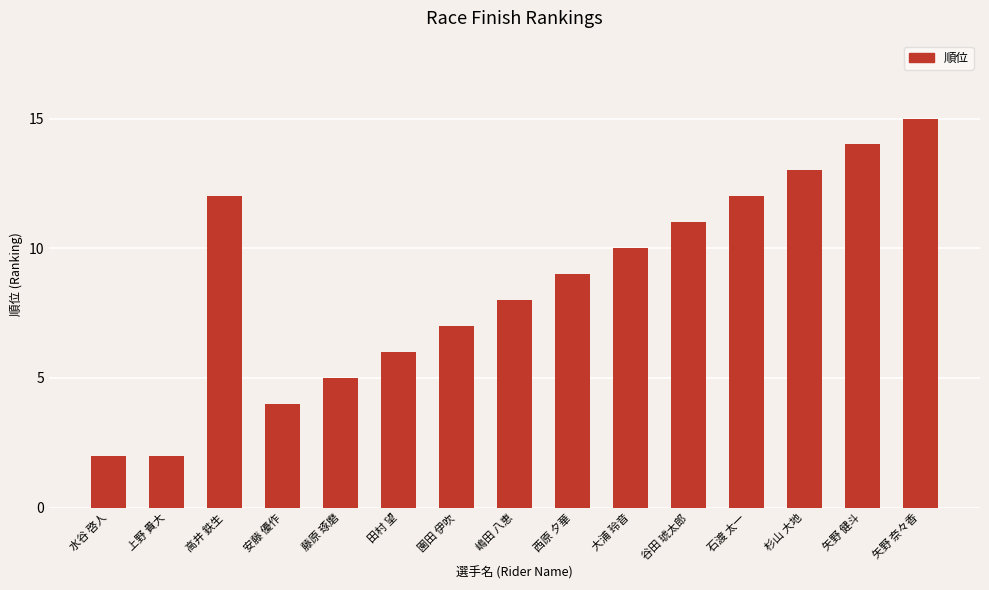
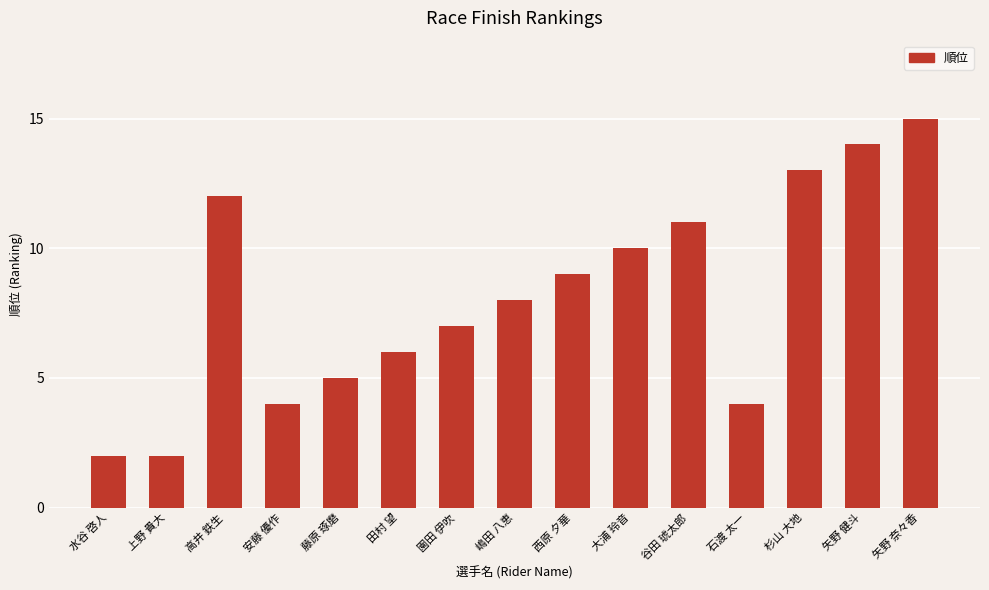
  {
    "水谷 啓人": 2,
    "上野 貴大": 2,
    "高井 鉄生": 12,
    "安藤 優作": 4,
    "藤原 琢磨": 5,
    "田村 望": 6,
    "園田 伊吹": 7,
    "嶋田 八恵": 8,
    "西原 夕華": 9,
    "大浦 玲音": 10,
    "谷田 琥太郎": 11,
-   "石渡 太一": 12,
+   "石渡 太一": 4,
    "杉山 大地": 13,
    "矢野 健斗": 14,
    "矢野 奈々香": 15
  }
